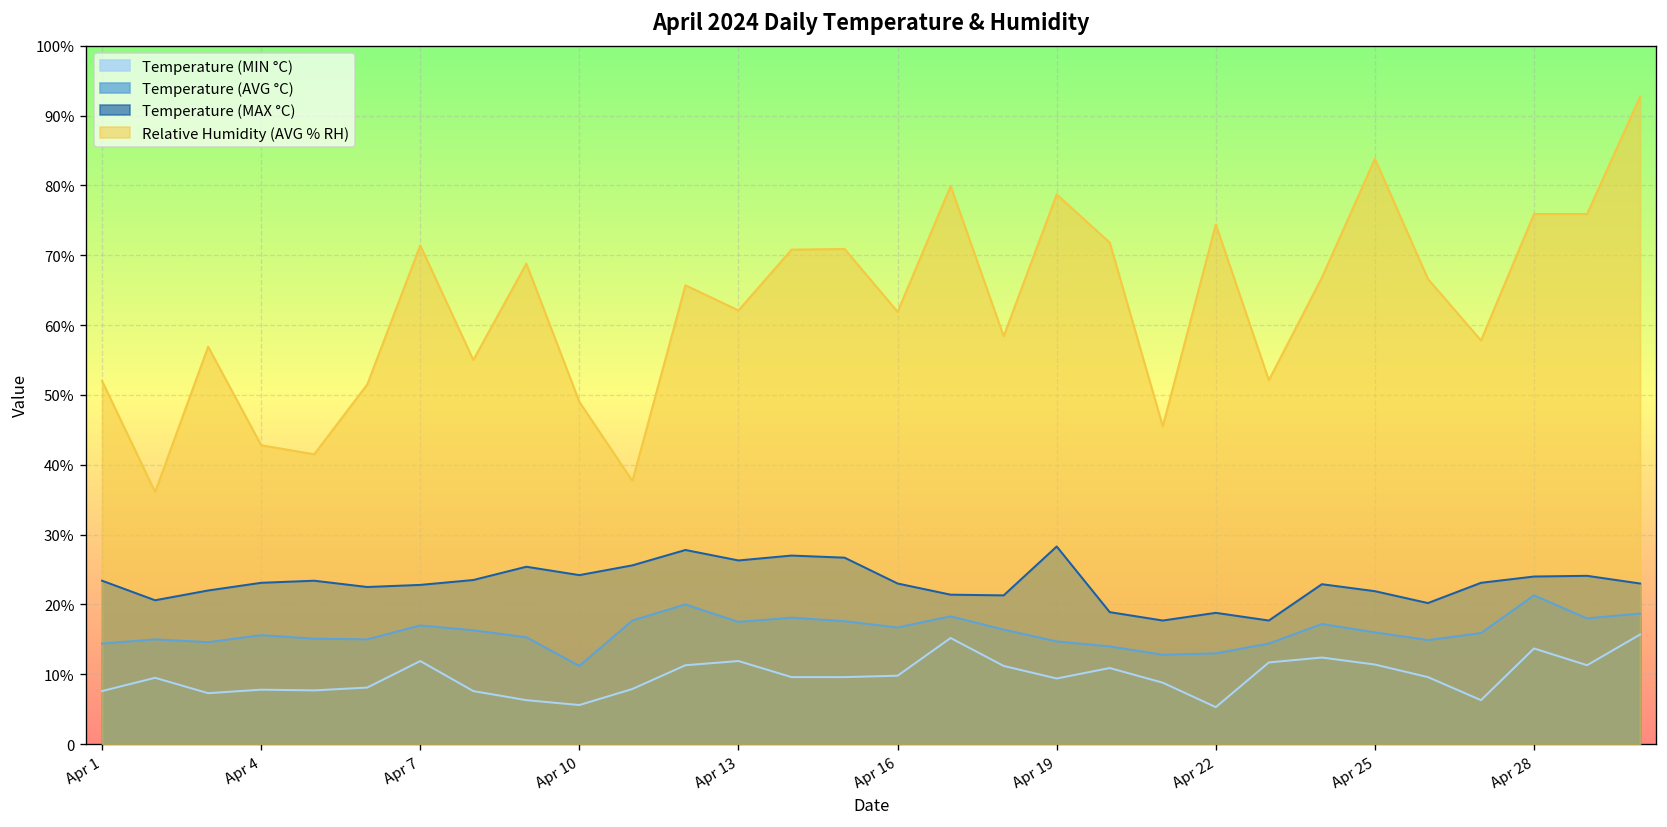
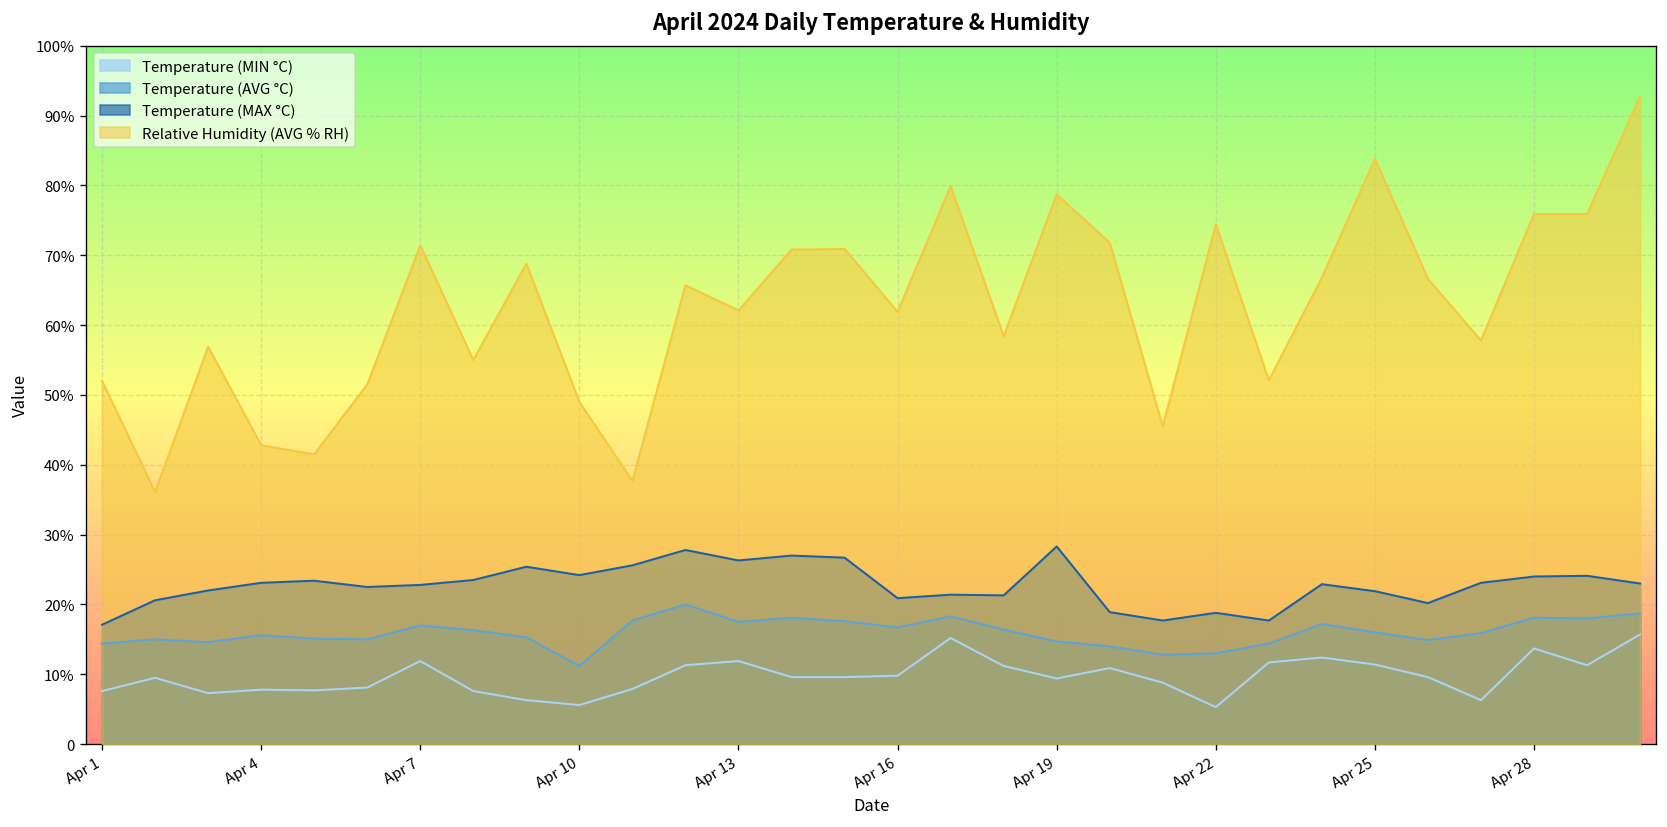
  {
    "Temperature (MIN °C)": {
      "Apr 1": "8%",
      "Apr 4": "8%",
      "Apr 7": "12%",
      "Apr 10": "6%",
      "Apr 13": "12%",
      "Apr 16": "10%",
      "Apr 19": "9%",
      "Apr 22": "5%",
      "Apr 25": "11%",
      "Apr 28": "14%"
    },
    "Temperature (AVG °C)": {
      "Apr 1": "14%",
      "Apr 4": "16%",
      "Apr 7": "17%",
      "Apr 10": "11%",
      "Apr 13": "18%",
      "Apr 16": "17%",
      "Apr 19": "15%",
      "Apr 22": "13%",
      "Apr 25": "16%",
-     "Apr 28": "21%"
+     "Apr 28": "18%"
    },
    "Temperature (MAX °C)": {
-     "Apr 1": "23%",
+     "Apr 1": "17%",
      "Apr 4": "23%",
      "Apr 7": "23%",
      "Apr 10": "24%",
      "Apr 13": "26%",
-     "Apr 16": "23%",
+     "Apr 16": "21%",
      "Apr 19": "28%",
      "Apr 22": "19%",
      "Apr 25": "22%",
      "Apr 28": "24%"
    },
    "Relative Humidity (AVG % RH)": {
      "Apr 1": "52%",
      "Apr 4": "43%",
      "Apr 7": "71%",
      "Apr 10": "49%",
      "Apr 13": "62%",
      "Apr 16": "62%",
      "Apr 19": "79%",
      "Apr 22": "74%",
      "Apr 25": "84%",
      "Apr 28": "76%"
    }
  }
